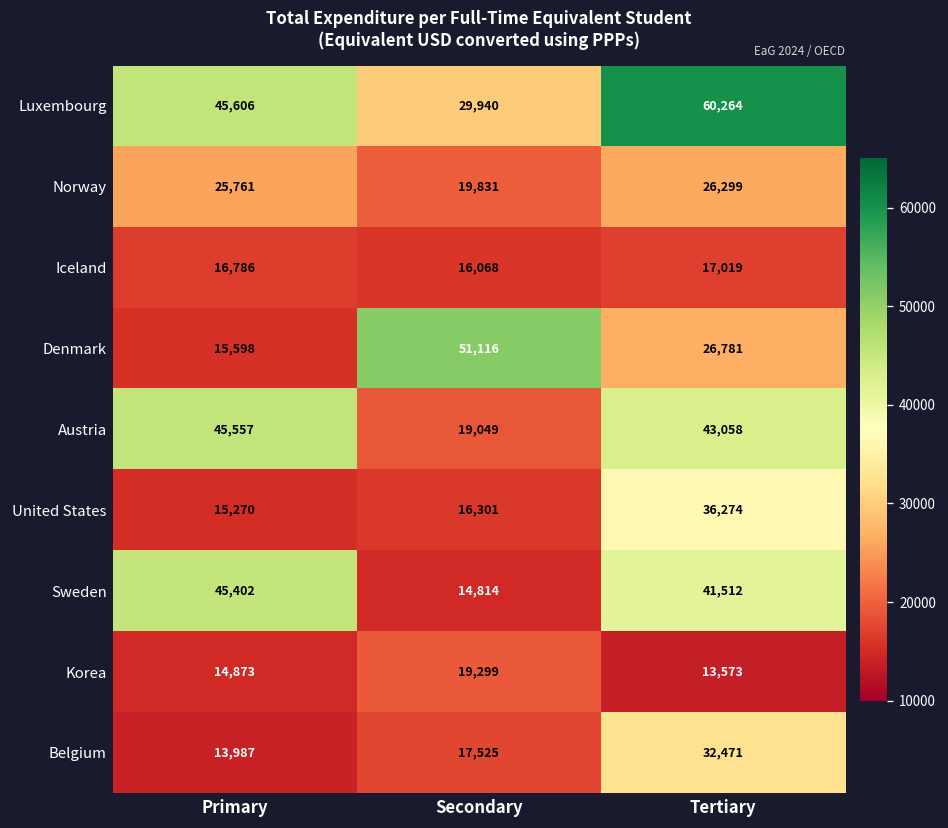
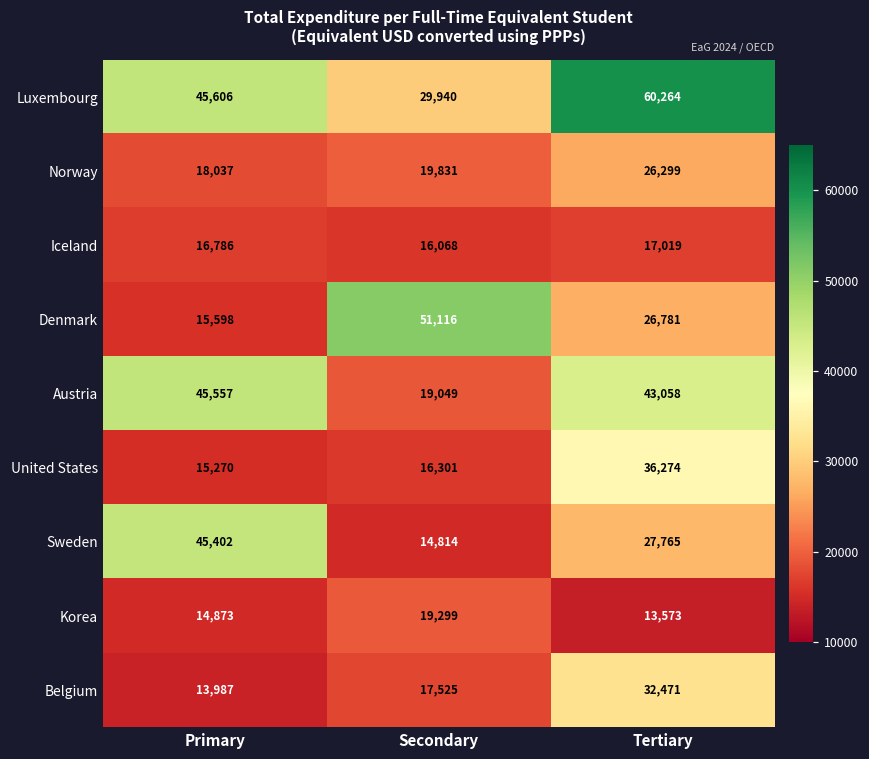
  {
    "Luxembourg": {
      "Primary": "45,606",
      "Secondary": "29,940",
      "Tertiary": "60,264"
    },
    "Norway": {
-     "Primary": "25,761",
+     "Primary": "18,037",
      "Secondary": "19,831",
      "Tertiary": "26,299"
    },
    "Iceland": {
      "Primary": "16,786",
      "Secondary": "16,068",
      "Tertiary": "17,019"
    },
    "Denmark": {
      "Primary": "15,598",
      "Secondary": "51,116",
      "Tertiary": "26,781"
    },
    "Austria": {
      "Primary": "45,557",
      "Secondary": "19,049",
      "Tertiary": "43,058"
    },
    "United States": {
      "Primary": "15,270",
      "Secondary": "16,301",
      "Tertiary": "36,274"
    },
    "Sweden": {
      "Primary": "45,402",
      "Secondary": "14,814",
-     "Tertiary": "41,512"
+     "Tertiary": "27,765"
    },
    "Korea": {
      "Primary": "14,873",
      "Secondary": "19,299",
      "Tertiary": "13,573"
    },
    "Belgium": {
      "Primary": "13,987",
      "Secondary": "17,525",
      "Tertiary": "32,471"
    }
  }
